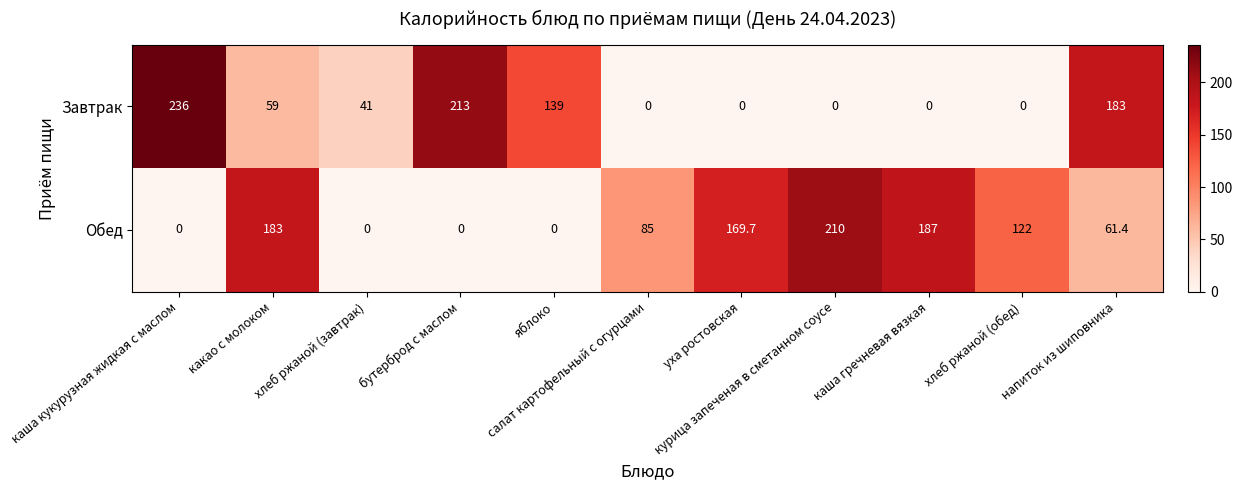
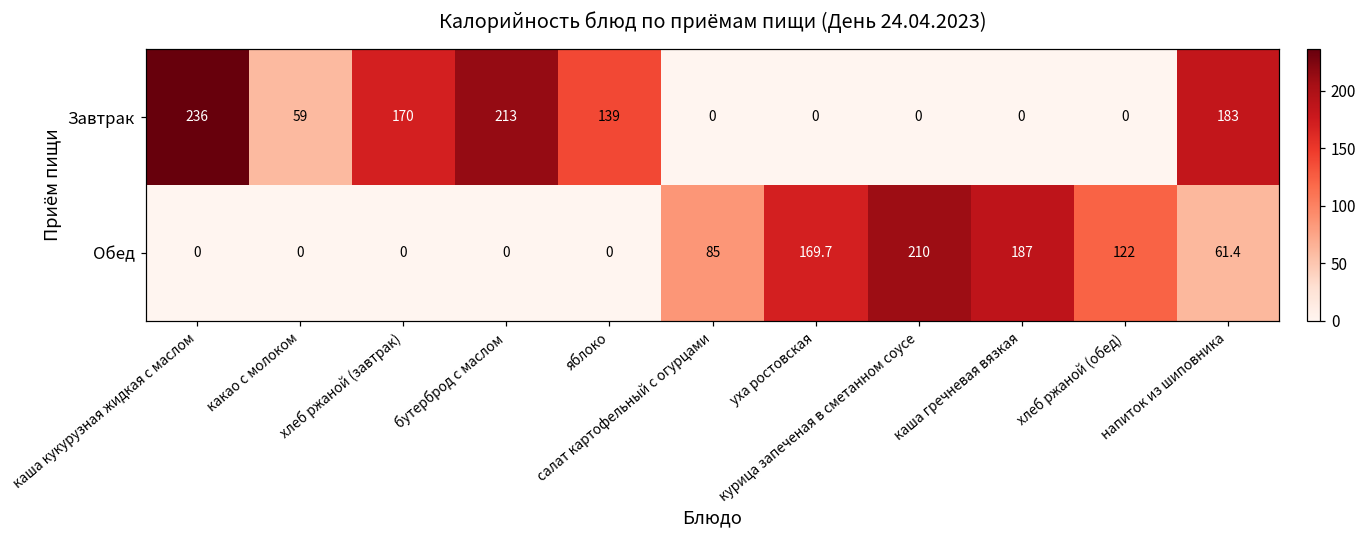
  {
    "Завтрак": {
      "каша кукурузная жидкая с маслом": 236,
      "какао с молоком": 59,
-     "хлеб ржаной (завтрак)": 41,
+     "хлеб ржаной (завтрак)": 170,
      "бутерброд с маслом": 213,
      "яблоко": 139,
      "салат картофельный с огурцами": 0,
      "уха ростовская": 0,
      "курица запеченая в сметанном соусе": 0,
      "каша гречневая вязкая": 0,
      "хлеб ржаной (обед)": 0,
      "напиток из шиповника": 183
    },
    "Обед": {
      "каша кукурузная жидкая с маслом": 0,
-     "какао с молоком": 183,
+     "какао с молоком": 0,
      "хлеб ржаной (завтрак)": 0,
      "бутерброд с маслом": 0,
      "яблоко": 0,
      "салат картофельный с огурцами": 85,
      "уха ростовская": 169.7,
      "курица запеченая в сметанном соусе": 210,
      "каша гречневая вязкая": 187,
      "хлеб ржаной (обед)": 122,
      "напиток из шиповника": 61.4
    }
  }
